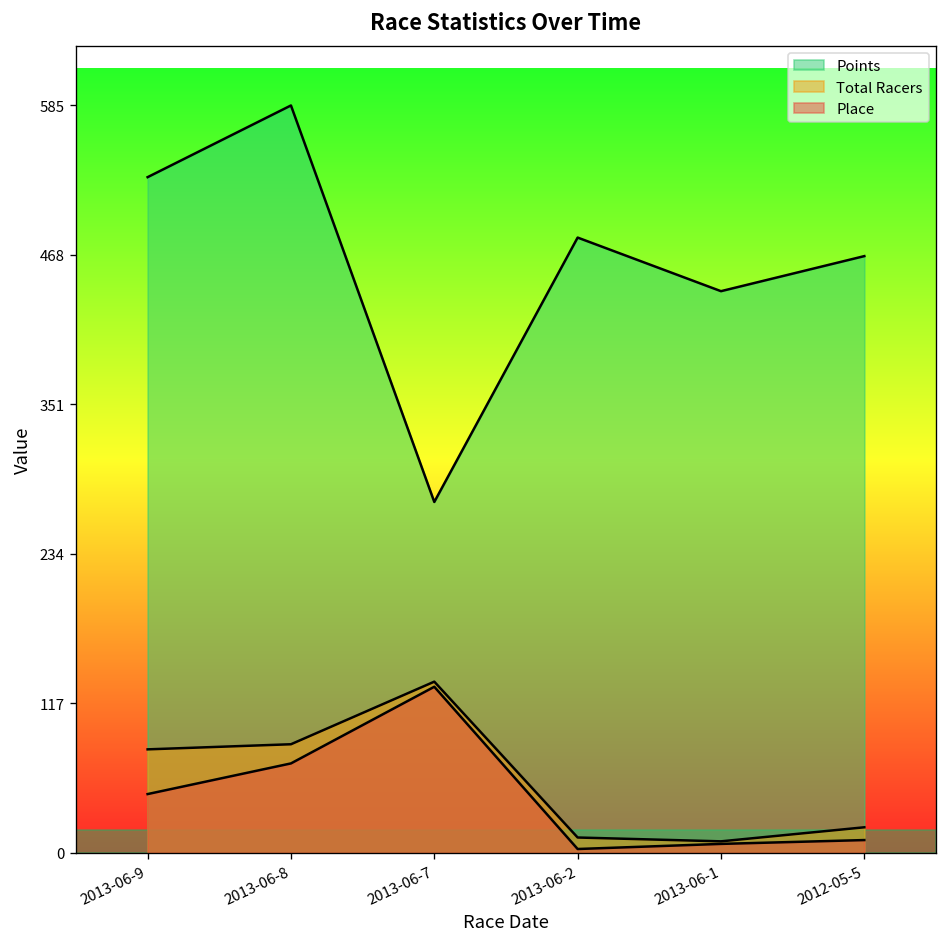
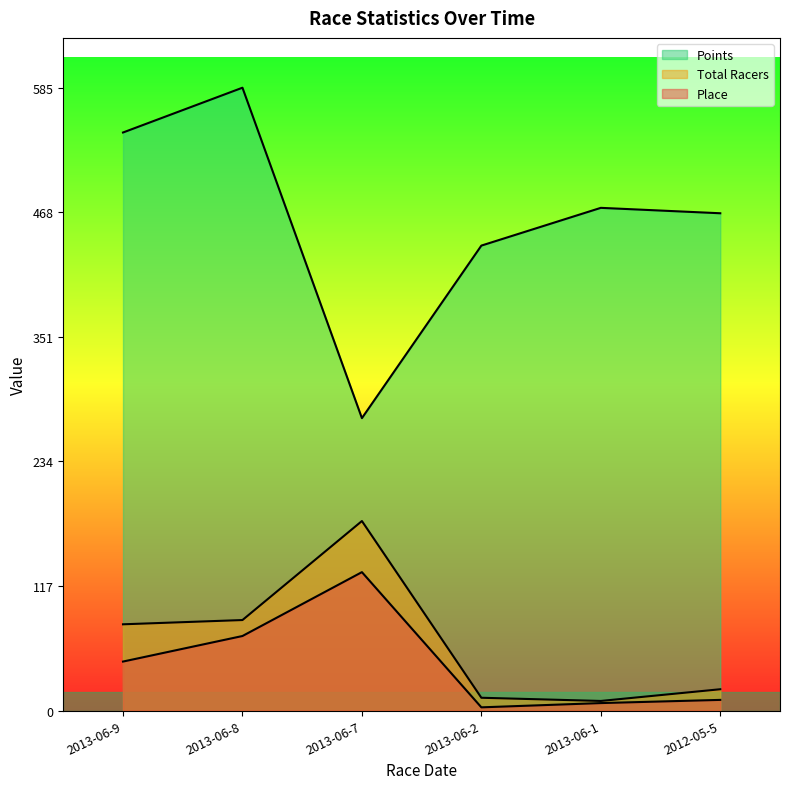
  {
    "Points": {
-     "2013-06-9": 529,
+     "2013-06-9": 543,
      "2013-06-8": 585,
      "2013-06-7": 275,
-     "2013-06-2": 482,
-     "2013-06-1": 440,
+     "2013-06-2": 437,
+     "2013-06-1": 472,
      "2012-05-5": 467
    },
    "Total Racers": {
      "2013-06-9": 81,
      "2013-06-8": 85,
-     "2013-06-7": 134,
+     "2013-06-7": 178,
      "2012-05-5": 20
    },
    "Place": {
      "2013-06-9": 46,
      "2013-06-8": 70,
      "2013-06-7": 130
    }
  }
